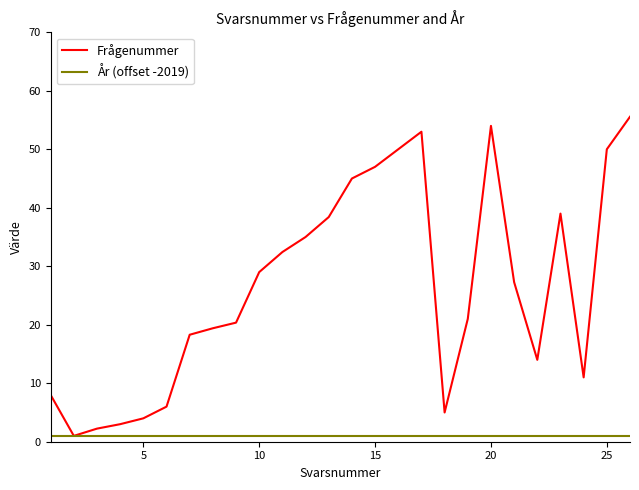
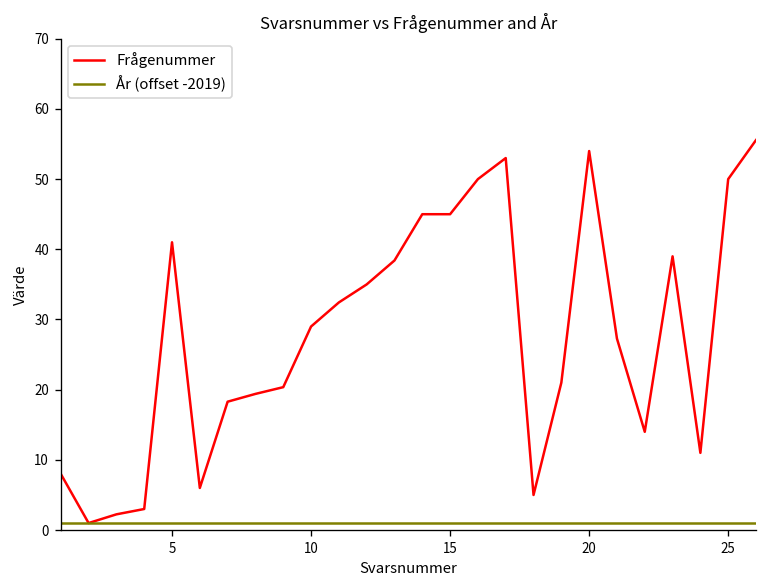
  {
    "Frågenummer": {
-     "5": 4,
+     "5": 41,
      "10": 29,
-     "15": 47,
+     "15": 45,
      "20": 54,
      "25": 50
    },
    "År (offset -2019)": {
      "5": 1,
      "10": 1,
      "15": 1,
      "20": 1,
      "25": 1
    }
  }
